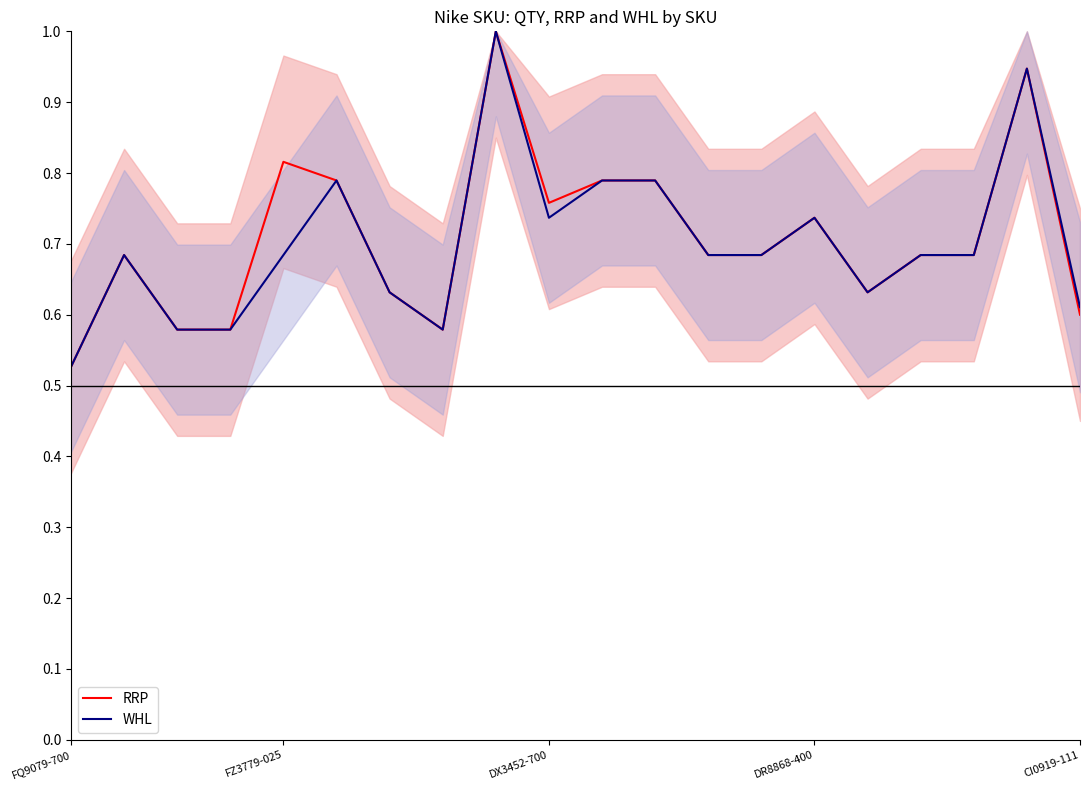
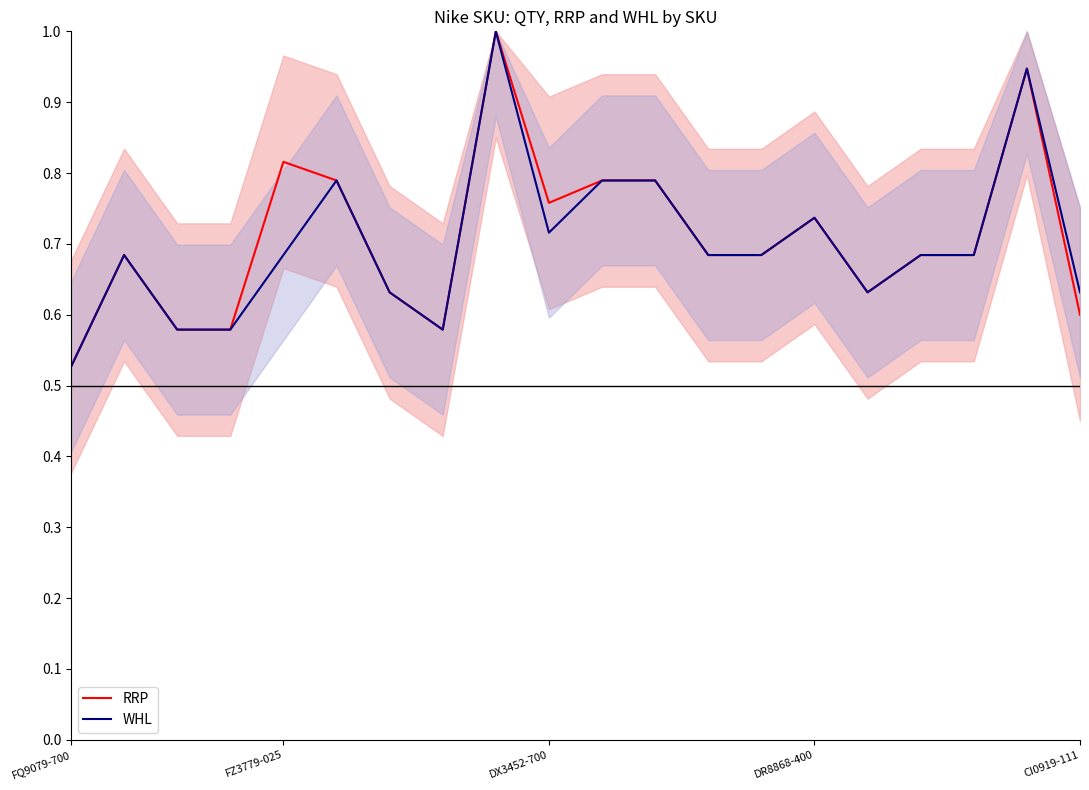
  {
    "RRP": {
      "FZ3779-025": 0.82,
      "DX3452-700": 0.76,
      "CI0919-111": 0.60
    },
    "WHL": {
      "FZ3779-025": 0.68,
-     "DX3452-700": 0.74,
-     "CI0919-111": 0.61
+     "DX3452-700": 0.72,
+     "CI0919-111": 0.63
    }
  }
